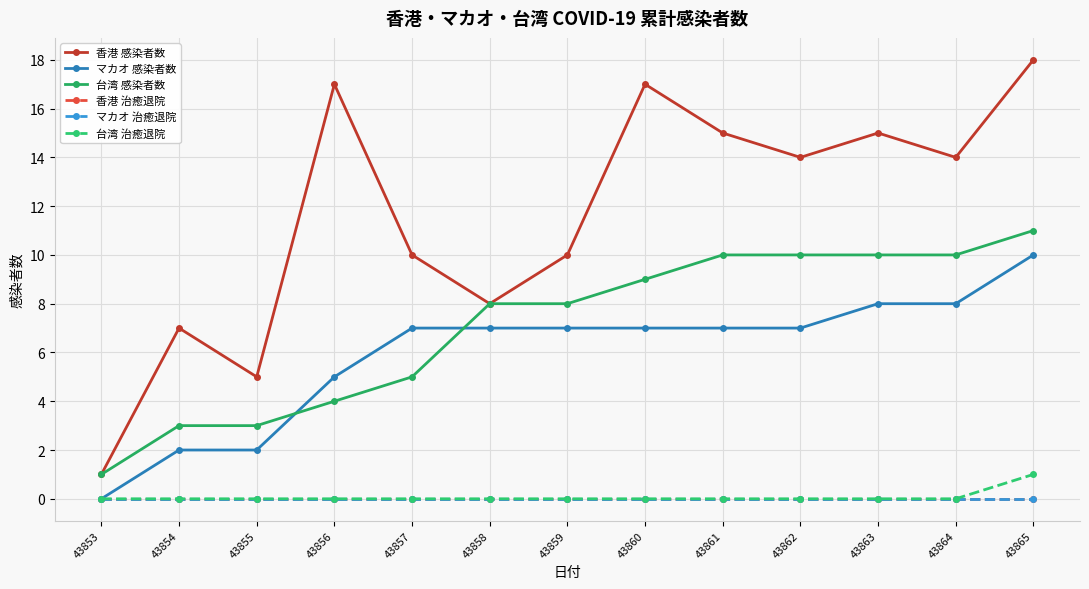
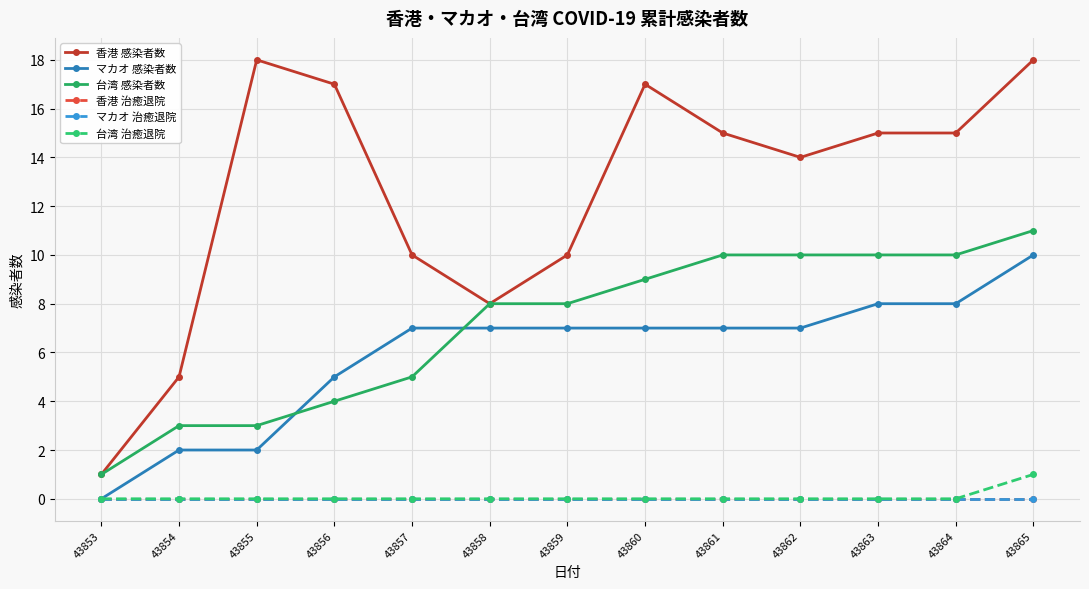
  {
    "香港 感染者数": {
-     "43854": 7,
-     "43855": 5,
+     "43854": 5,
+     "43855": 18,
      "43856": 17,
      "43857": 10,
      "43859": 10,
      "43860": 17,
      "43861": 15,
      "43862": 14,
      "43863": 15,
-     "43864": 14,
+     "43864": 15,
      "43865": 18
    }
  }
